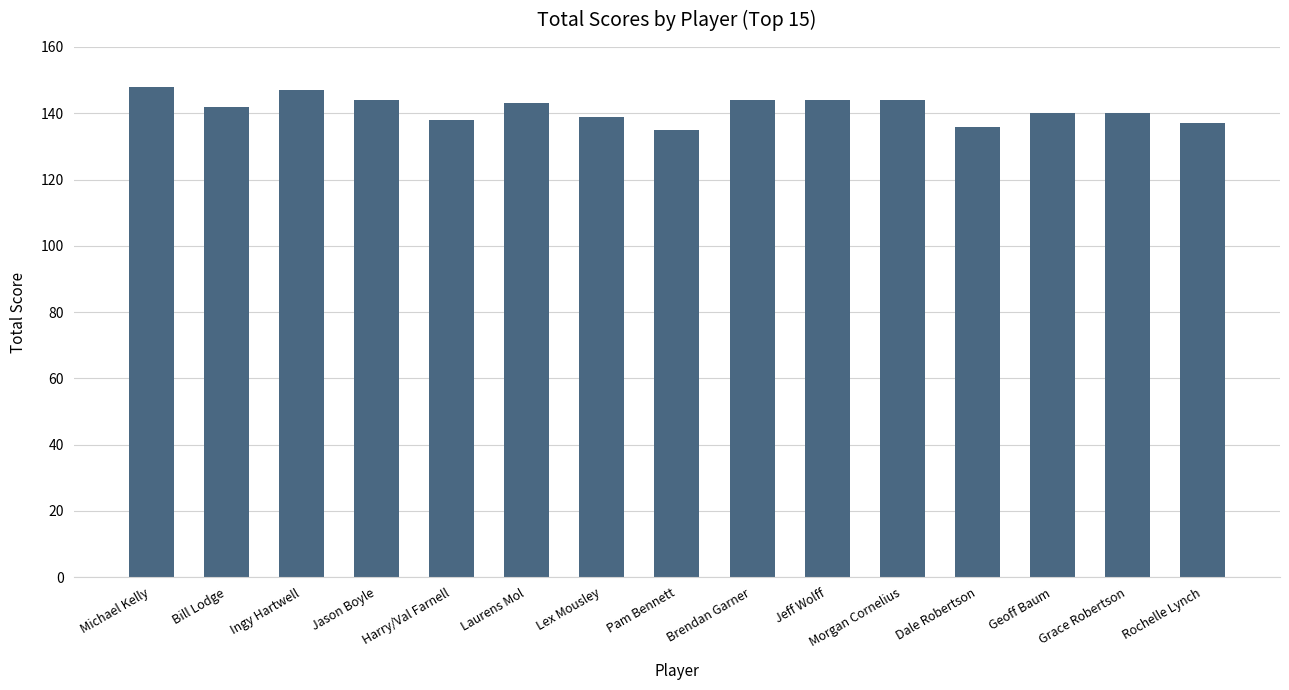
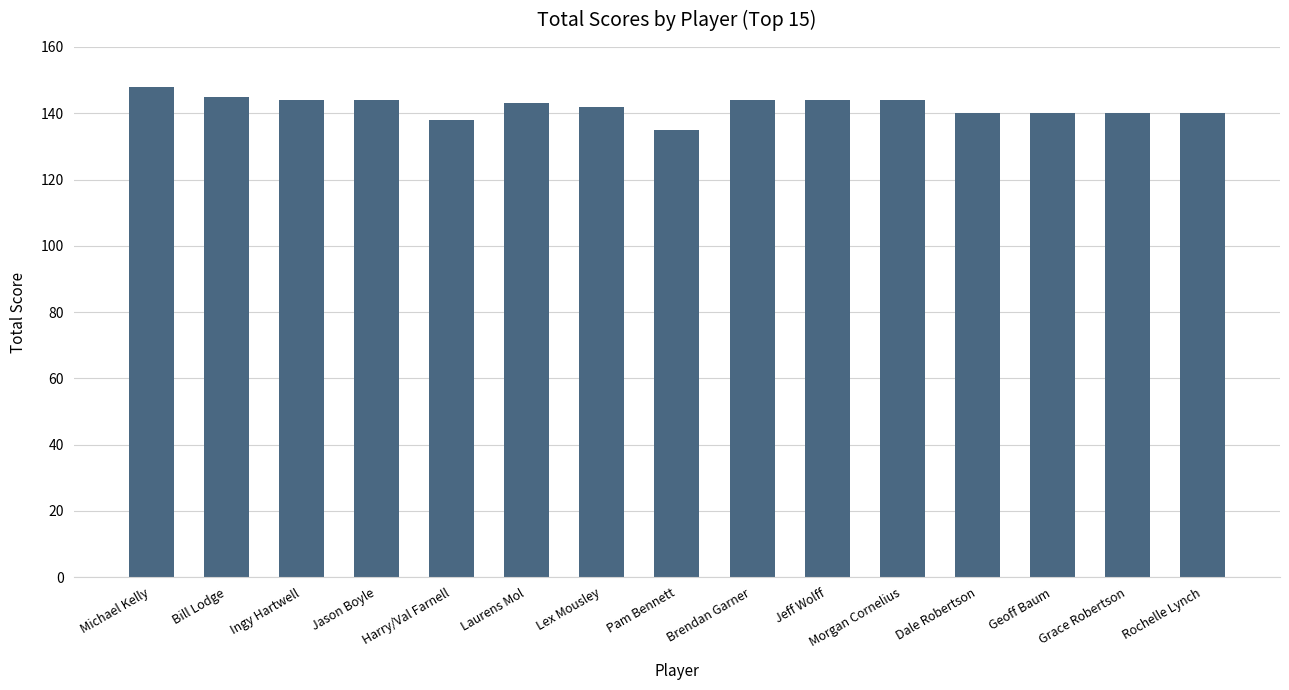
  {
    "Michael Kelly": 148,
-   "Bill Lodge": 142,
-   "Ingy Hartwell": 147,
+   "Bill Lodge": 145,
+   "Ingy Hartwell": 144,
    "Jason Boyle": 144,
    "Harry/Val Farnell": 138,
    "Laurens Mol": 143,
-   "Lex Mousley": 139,
+   "Lex Mousley": 142,
    "Pam Bennett": 135,
    "Brendan Garner": 144,
    "Jeff Wolff": 144,
    "Morgan Cornelius": 144,
-   "Dale Robertson": 136,
+   "Dale Robertson": 140,
    "Geoff Baum": 140,
    "Grace Robertson": 140,
-   "Rochelle Lynch": 137
+   "Rochelle Lynch": 140
  }
